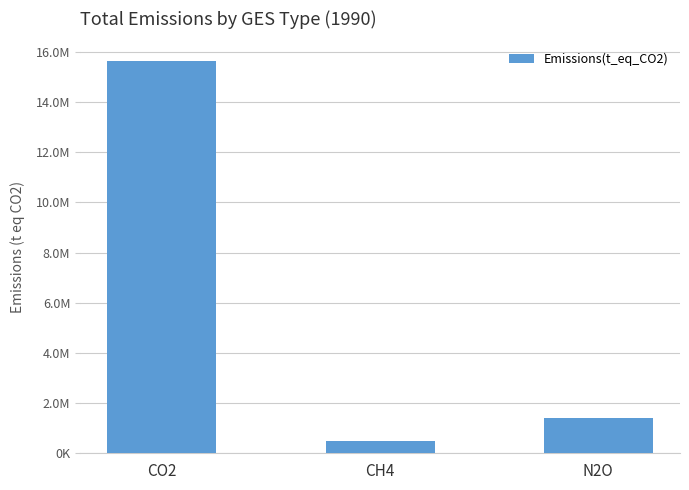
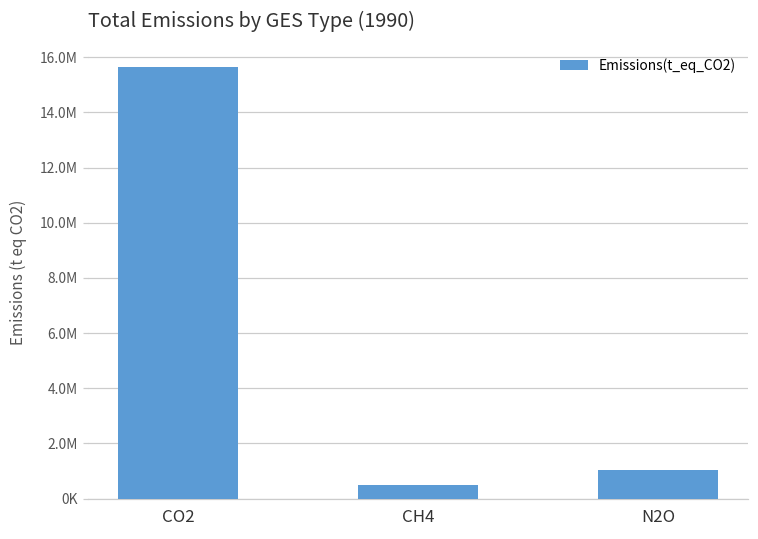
  {
    "CO2": 15600000,
    "CH4": 500000,
-   "N2O": 1400000
+   "N2O": 1000000
  }
